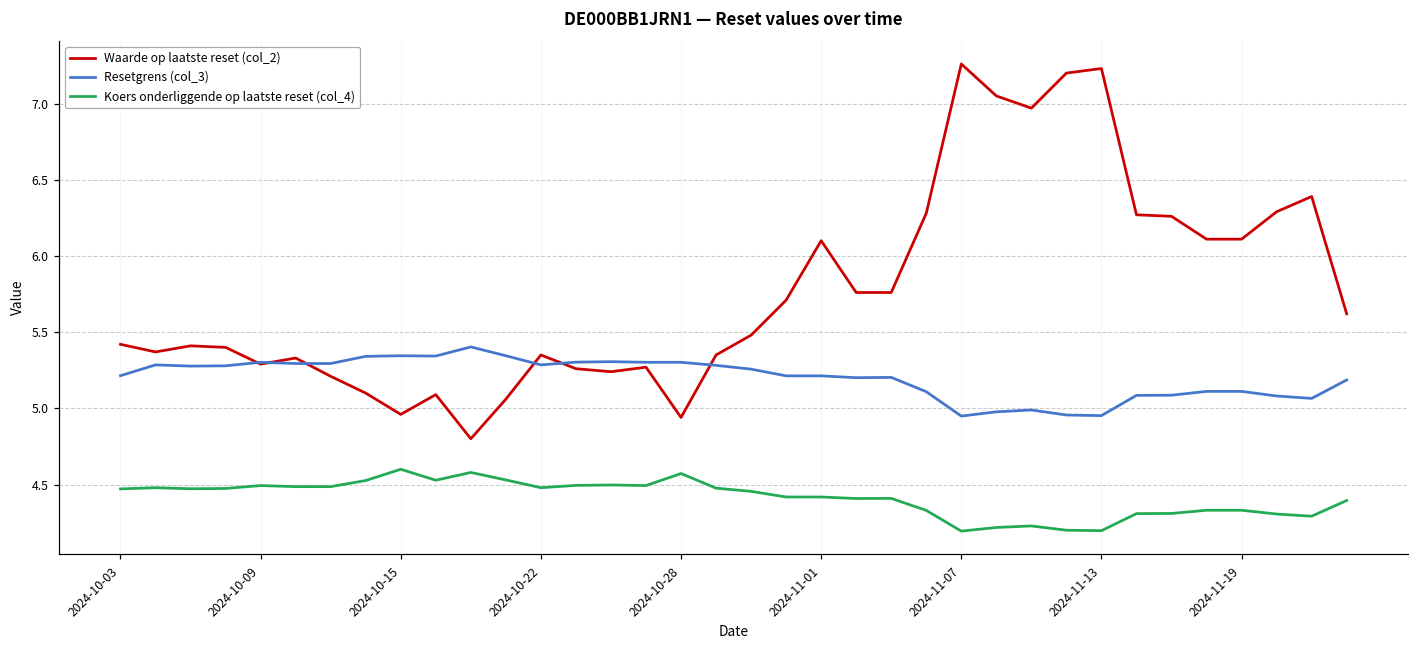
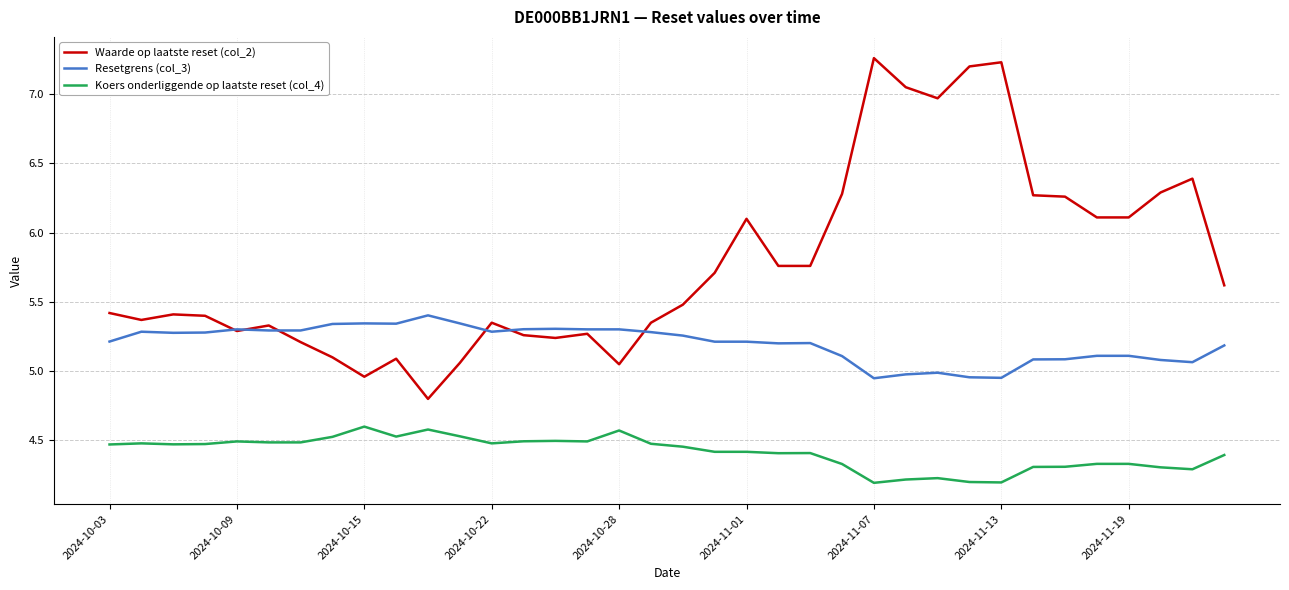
  {
    "Waarde op laatste reset (col_2)": {
      "2024-10-03": 5.42,
      "2024-10-15": 4.96,
      "2024-10-22": 5.35,
-     "2024-10-28": 4.94,
+     "2024-10-28": 5.05,
      "2024-11-01": 6.10,
      "2024-11-07": 7.26,
      "2024-11-13": 7.23,
      "2024-11-19": 6.11
    },
    "Resetgrens (col_3)": {
      "2024-10-03": 5.21,
      "2024-10-15": 5.35,
      "2024-10-22": 5.29,
      "2024-10-28": 5.30,
      "2024-11-01": 5.21,
      "2024-11-07": 4.95,
      "2024-11-13": 4.95,
      "2024-11-19": 5.11
    },
    "Koers onderliggende op laatste reset (col_4)": {
      "2024-10-03": 4.47,
      "2024-10-09": 4.49,
      "2024-10-15": 4.60,
      "2024-10-22": 4.48,
      "2024-10-28": 4.57,
      "2024-11-01": 4.42,
      "2024-11-07": 4.19,
      "2024-11-13": 4.20,
      "2024-11-19": 4.33
    }
  }
